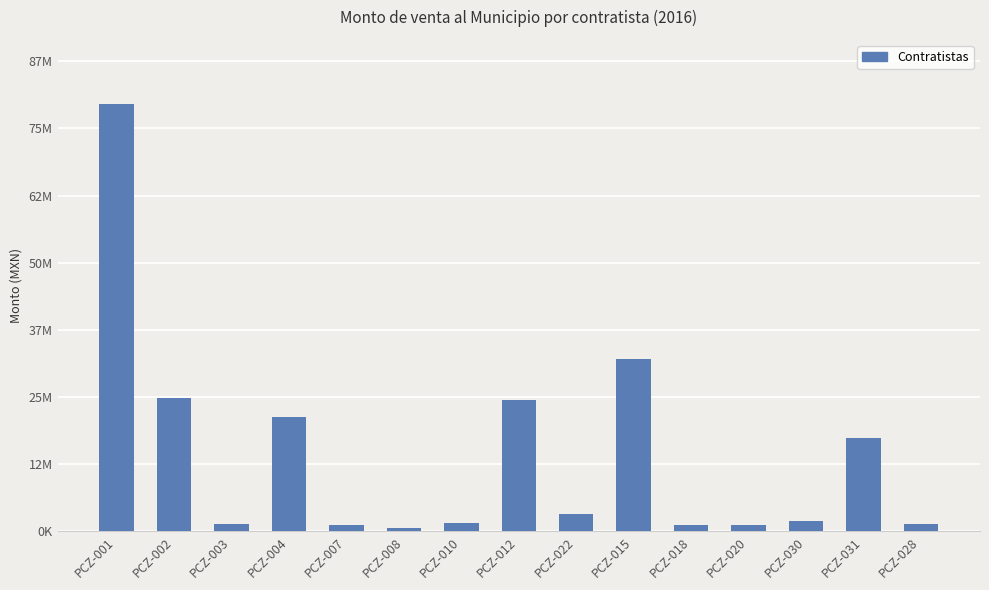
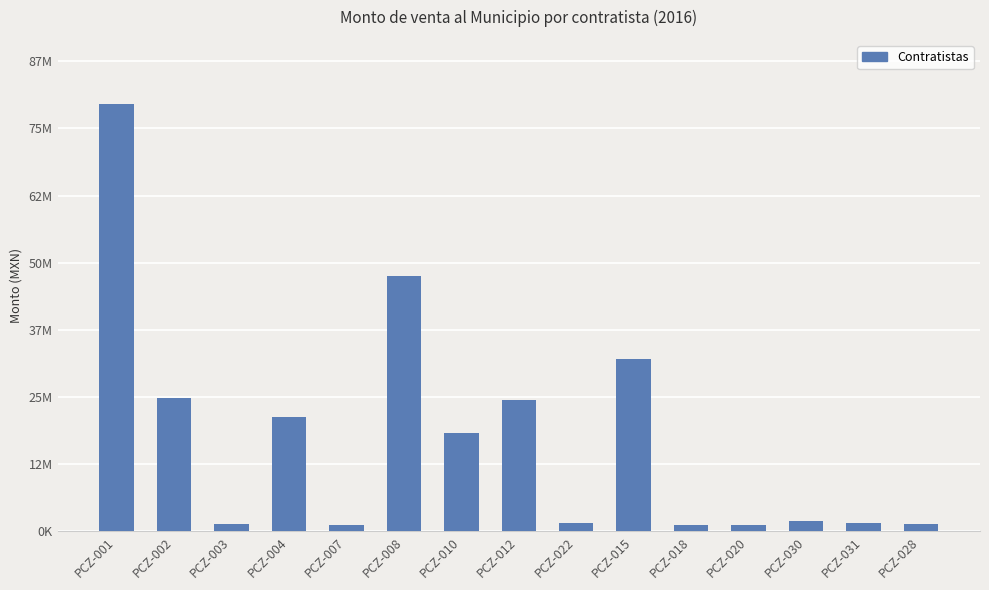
  {
    "PCZ-001": 80000000,
    "PCZ-002": 25000000,
    "PCZ-003": 1000000,
    "PCZ-004": 21000000,
    "PCZ-007": 1000000,
-   "PCZ-008": 1000000,
-   "PCZ-010": 2000000,
+   "PCZ-008": 48000000,
+   "PCZ-010": 18000000,
    "PCZ-012": 24000000,
-   "PCZ-022": 3000000,
+   "PCZ-022": 2000000,
    "PCZ-015": 32000000,
    "PCZ-018": 1000000,
    "PCZ-020": 1000000,
    "PCZ-030": 2000000,
-   "PCZ-031": 17000000,
+   "PCZ-031": 1000000,
    "PCZ-028": 1000000
  }
